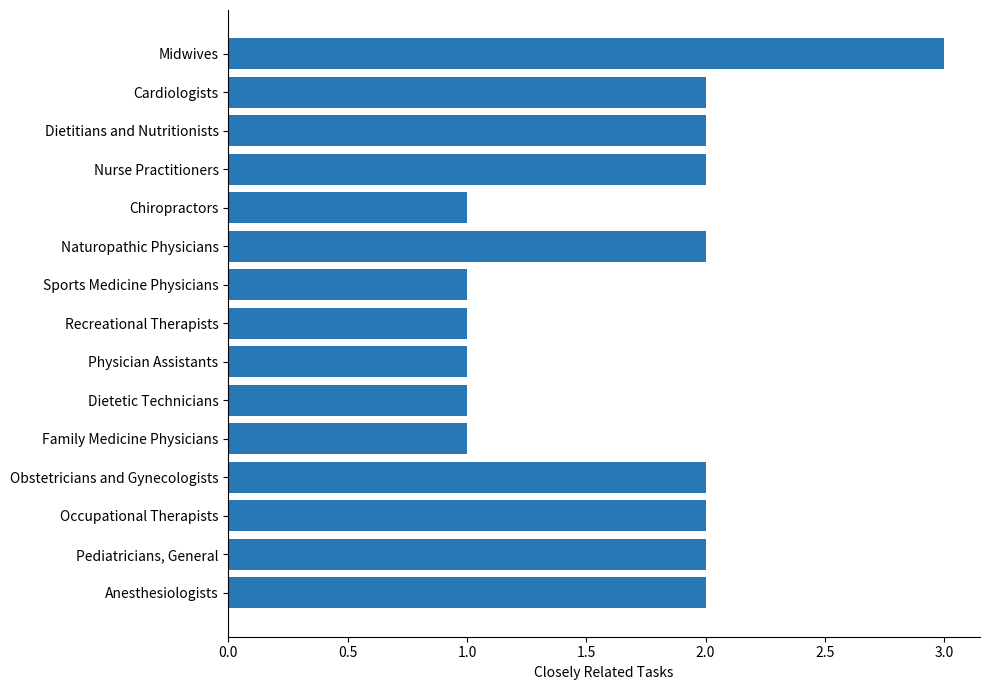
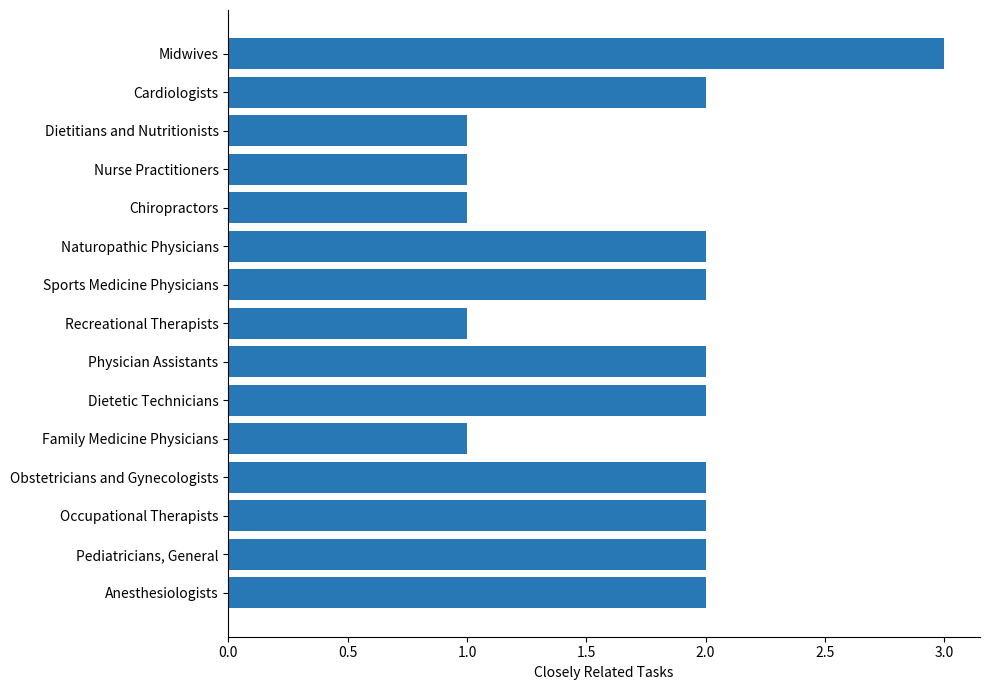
  {
    "Midwives": 3,
    "Cardiologists": 2,
-   "Dietitians and Nutritionists": 2,
-   "Nurse Practitioners": 2,
+   "Dietitians and Nutritionists": 1,
+   "Nurse Practitioners": 1,
    "Chiropractors": 1,
    "Naturopathic Physicians": 2,
-   "Sports Medicine Physicians": 1,
+   "Sports Medicine Physicians": 2,
    "Recreational Therapists": 1,
-   "Physician Assistants": 1,
-   "Dietetic Technicians": 1,
+   "Physician Assistants": 2,
+   "Dietetic Technicians": 2,
    "Family Medicine Physicians": 1,
    "Obstetricians and Gynecologists": 2,
    "Occupational Therapists": 2,
    "Pediatricians, General": 2,
    "Anesthesiologists": 2
  }
